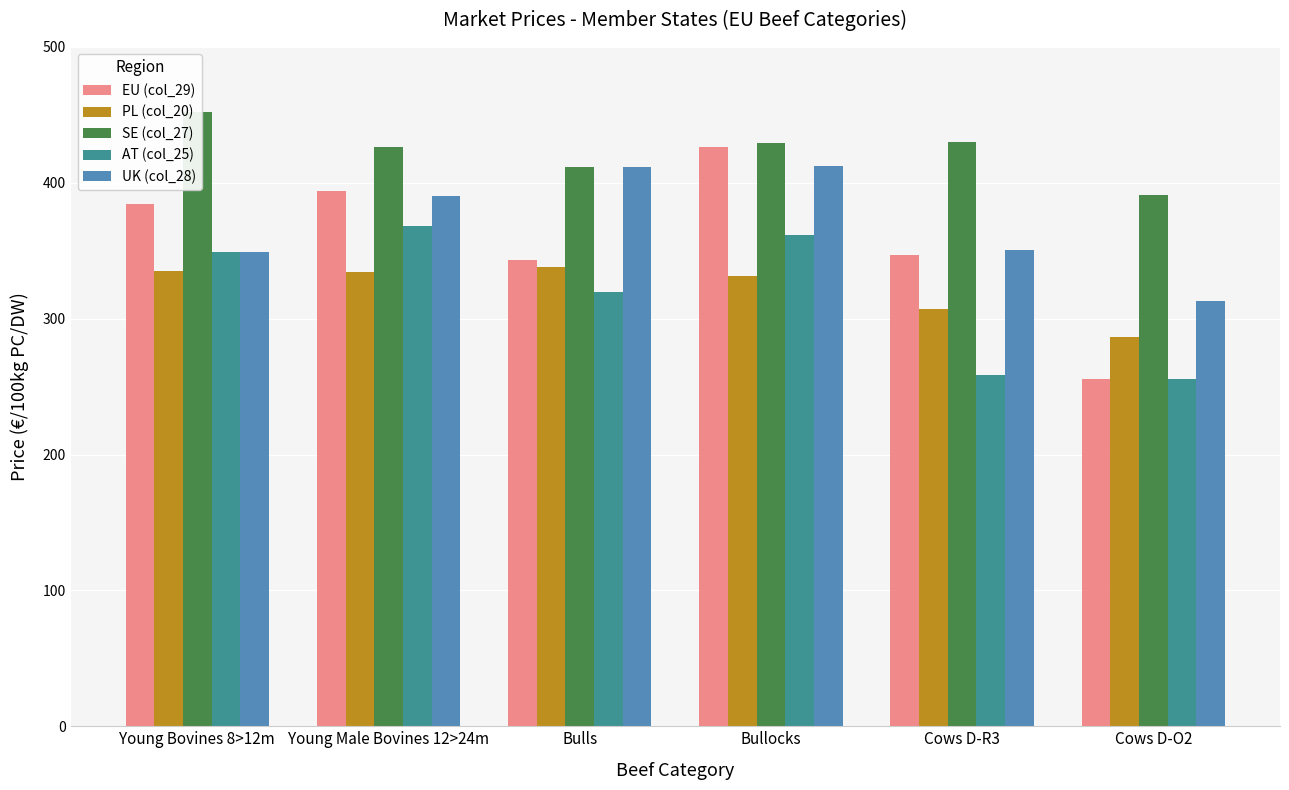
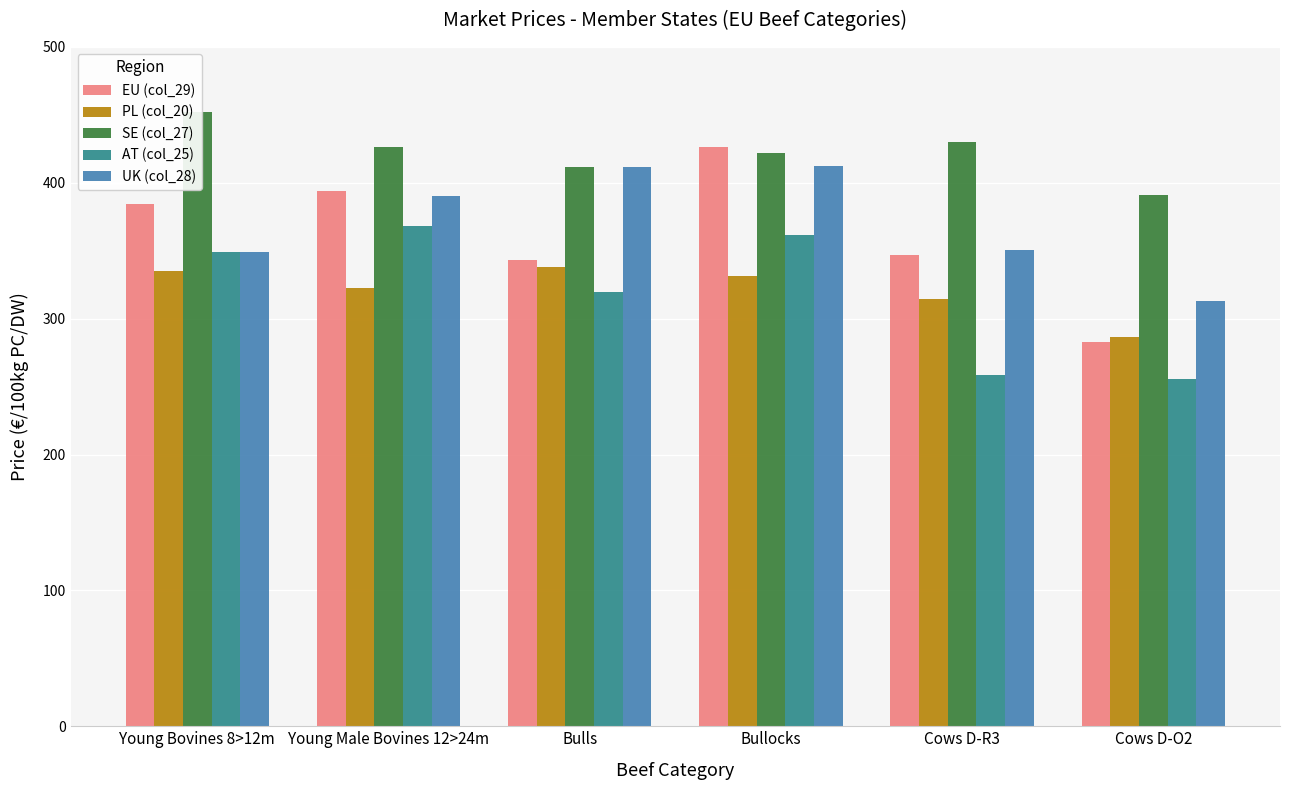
  {
    "EU (col_29)": {
      "Young Bovines 8>12m": 384,
      "Young Male Bovines 12>24m": 394,
      "Bulls": 343,
      "Bullocks": 426,
      "Cows D-R3": 347,
-     "Cows D-O2": 255
+     "Cows D-O2": 283
    },
    "PL (col_20)": {
      "Young Bovines 8>12m": 335,
-     "Young Male Bovines 12>24m": 334,
+     "Young Male Bovines 12>24m": 323,
      "Bulls": 338,
      "Bullocks": 332,
-     "Cows D-R3": 307,
+     "Cows D-R3": 315,
      "Cows D-O2": 287
    },
    "SE (col_27)": {
      "Young Male Bovines 12>24m": 427,
      "Bulls": 412,
-     "Bullocks": 429,
+     "Bullocks": 422,
      "Cows D-R3": 430,
      "Cows D-O2": 391
    }
  }
